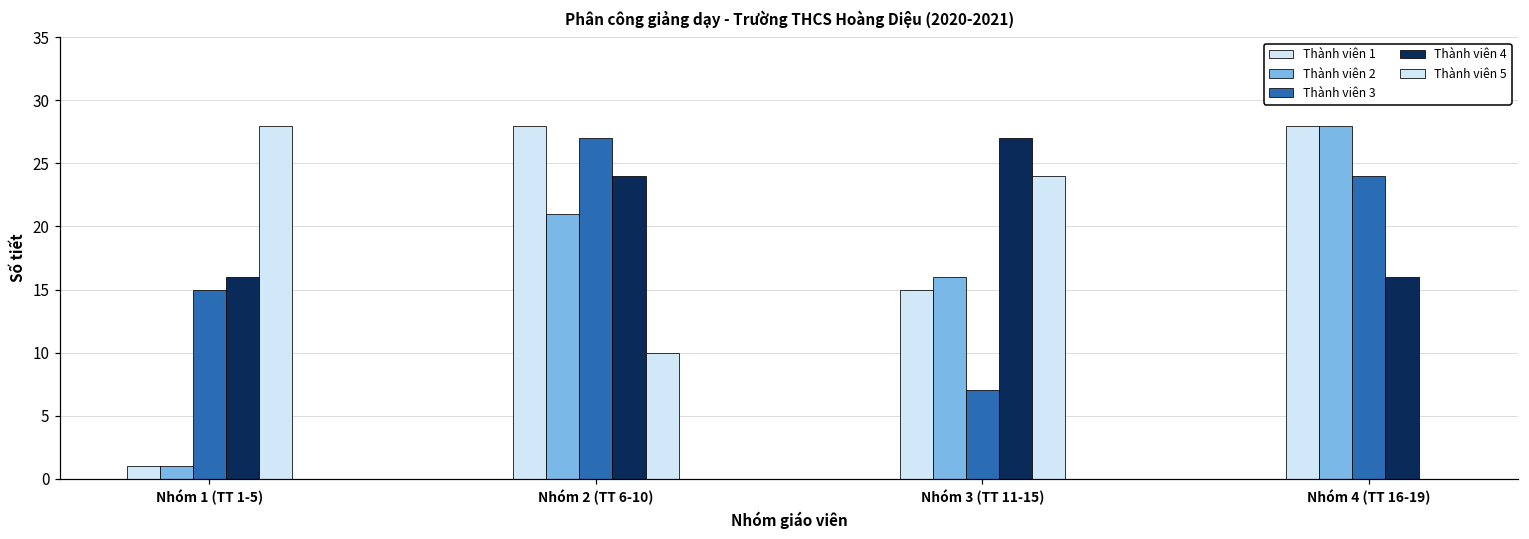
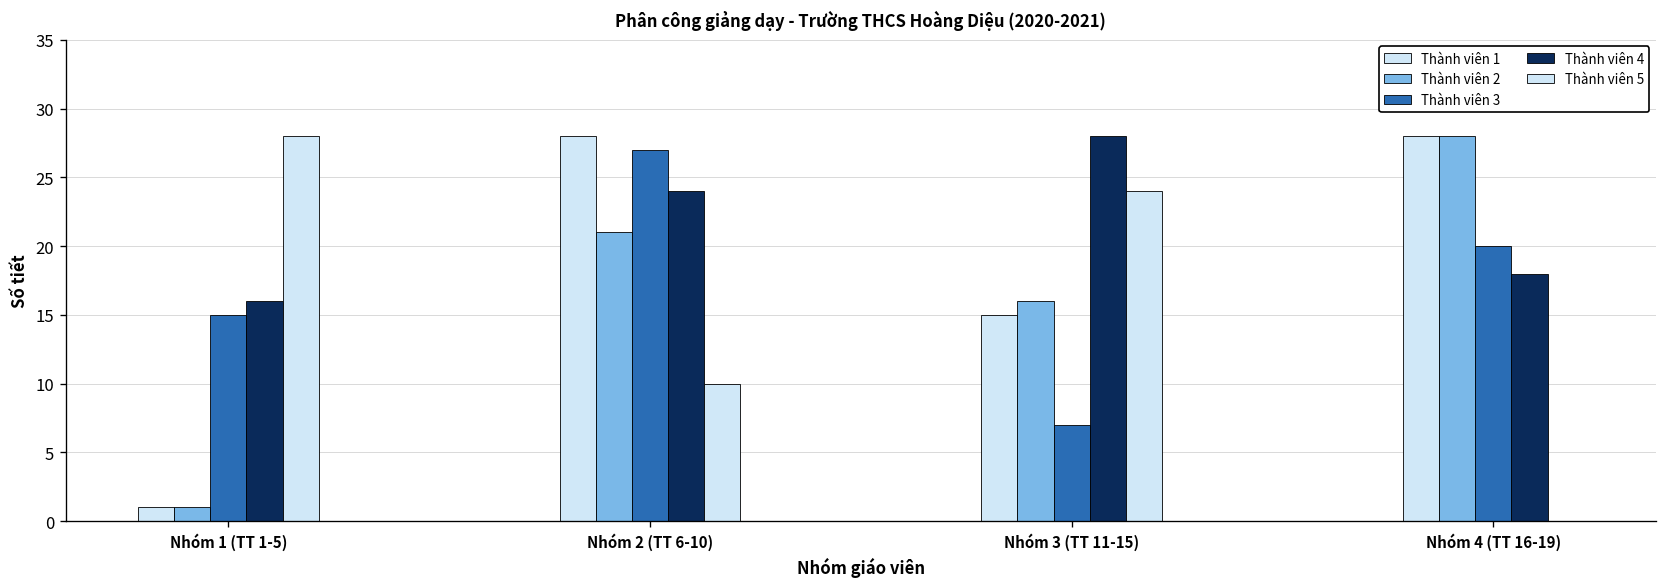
  {
    "Thành viên 2": {
      "Nhóm 1 (TT 1-5)": 1,
      "Nhóm 2 (TT 6-10)": 21,
      "Nhóm 3 (TT 11-15)": 16,
      "Nhóm 4 (TT 16-19)": 28
    },
    "Thành viên 3": {
      "Nhóm 1 (TT 1-5)": 15,
      "Nhóm 2 (TT 6-10)": 27,
      "Nhóm 3 (TT 11-15)": 7,
-     "Nhóm 4 (TT 16-19)": 24
+     "Nhóm 4 (TT 16-19)": 20
    },
    "Thành viên 4": {
      "Nhóm 1 (TT 1-5)": 16,
      "Nhóm 2 (TT 6-10)": 24,
-     "Nhóm 3 (TT 11-15)": 27,
-     "Nhóm 4 (TT 16-19)": 16
+     "Nhóm 3 (TT 11-15)": 28,
+     "Nhóm 4 (TT 16-19)": 18
    }
  }
